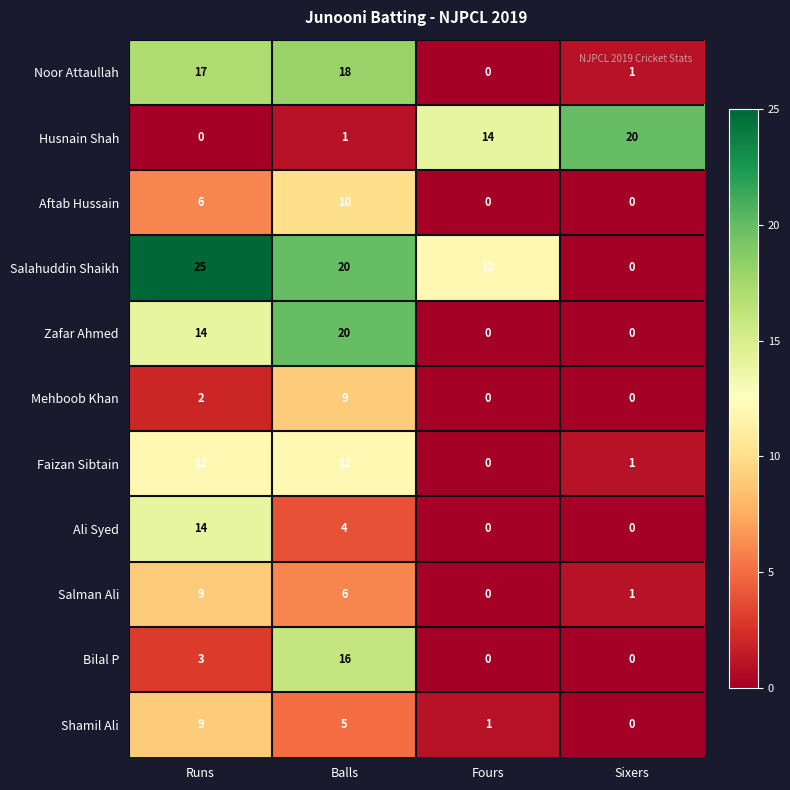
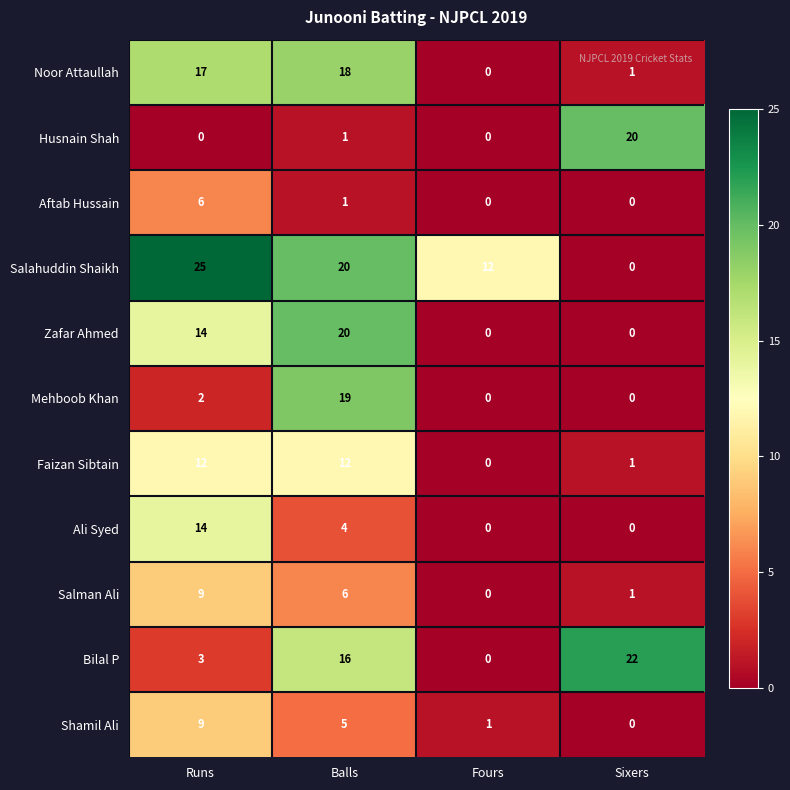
  {
    "Noor Attaullah": {
      "Runs": 17,
      "Balls": 18,
      "Fours": 0
    },
    "Husnain Shah": {
      "Runs": 0,
      "Balls": 1,
-     "Fours": 14,
+     "Fours": 0,
      "Sixers": 20
    },
    "Aftab Hussain": {
      "Runs": 6,
-     "Balls": 10,
+     "Balls": 1,
      "Fours": 0,
      "Sixers": 0
    },
    "Salahuddin Shaikh": {
      "Runs": 25,
      "Balls": 20,
      "Fours": 12,
      "Sixers": 0
    },
    "Zafar Ahmed": {
      "Runs": 14,
      "Balls": 20,
      "Fours": 0,
      "Sixers": 0
    },
    "Mehboob Khan": {
      "Runs": 2,
-     "Balls": 9,
+     "Balls": 19,
      "Fours": 0,
      "Sixers": 0
    },
    "Faizan Sibtain": {
      "Runs": 12,
      "Balls": 12,
      "Fours": 0,
      "Sixers": 1
    },
    "Ali Syed": {
      "Runs": 14,
      "Balls": 4,
      "Fours": 0,
      "Sixers": 0
    },
    "Salman Ali": {
      "Runs": 9,
      "Balls": 6,
      "Fours": 0,
      "Sixers": 1
    },
    "Bilal P": {
      "Runs": 3,
      "Balls": 16,
      "Fours": 0,
-     "Sixers": 0
+     "Sixers": 22
    },
    "Shamil Ali": {
      "Runs": 9,
      "Balls": 5,
      "Fours": 1,
      "Sixers": 0
    }
  }
